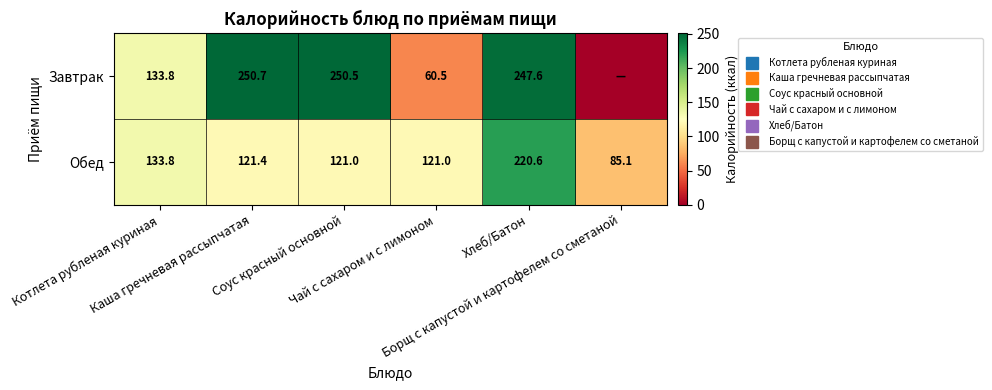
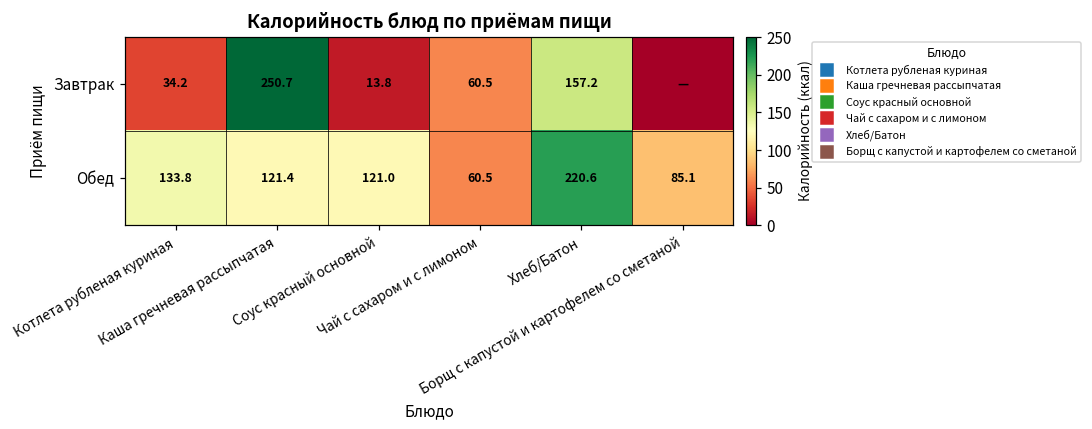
  {
    "Завтрак": {
-     "Котлета рубленая куриная": 133.8,
+     "Котлета рубленая куриная": 34.2,
      "Каша гречневая рассыпчатая": 250.7,
-     "Соус красный основной": 250.5,
+     "Соус красный основной": 13.8,
      "Чай с сахаром и с лимоном": 60.5,
-     "Хлеб/Батон": 247.6
+     "Хлеб/Батон": 157.2
    },
    "Обед": {
      "Котлета рубленая куриная": 133.8,
      "Каша гречневая рассыпчатая": 121.4,
      "Соус красный основной": 121.0,
-     "Чай с сахаром и с лимоном": 121.0,
+     "Чай с сахаром и с лимоном": 60.5,
      "Хлеб/Батон": 220.6,
      "Борщ с капустой и картофелем со сметаной": 85.1
    }
  }
